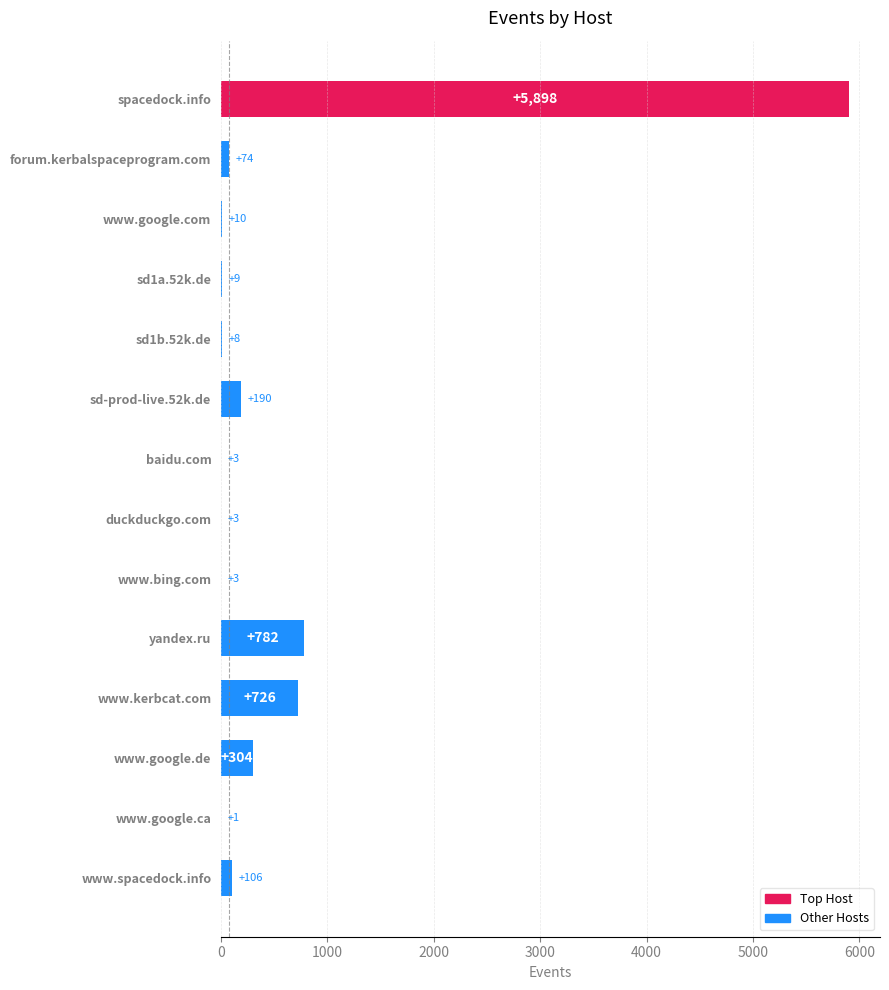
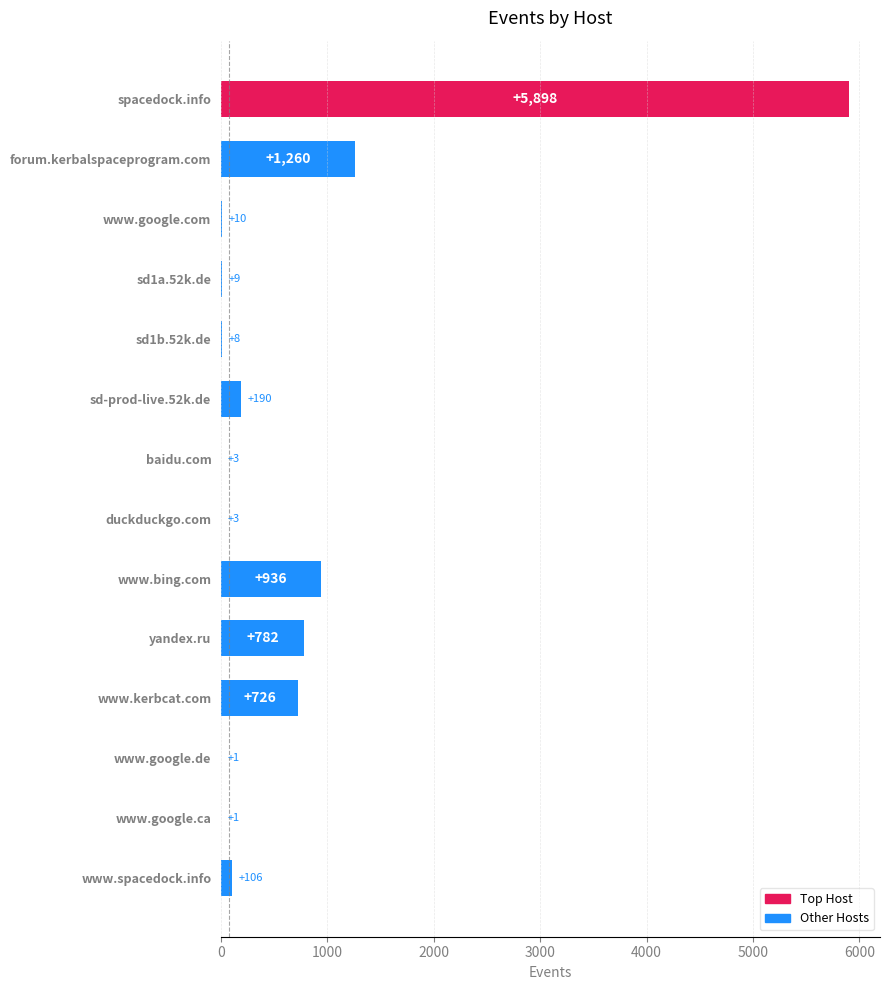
  {
    "spacedock.info": "+5,898",
-   "forum.kerbalspaceprogram.com": "+74",
+   "forum.kerbalspaceprogram.com": "+1,260",
    "www.google.com": "+10",
    "sd1a.52k.de": "+9",
    "sd1b.52k.de": "+8",
    "sd-prod-live.52k.de": "+190",
    "baidu.com": "+3",
    "duckduckgo.com": "+3",
-   "www.bing.com": "+3",
+   "www.bing.com": "+936",
    "yandex.ru": "+782",
    "www.kerbcat.com": "+726",
-   "www.google.de": "+304",
+   "www.google.de": "+1",
    "www.google.ca": "+1",
    "www.spacedock.info": "+106"
  }
